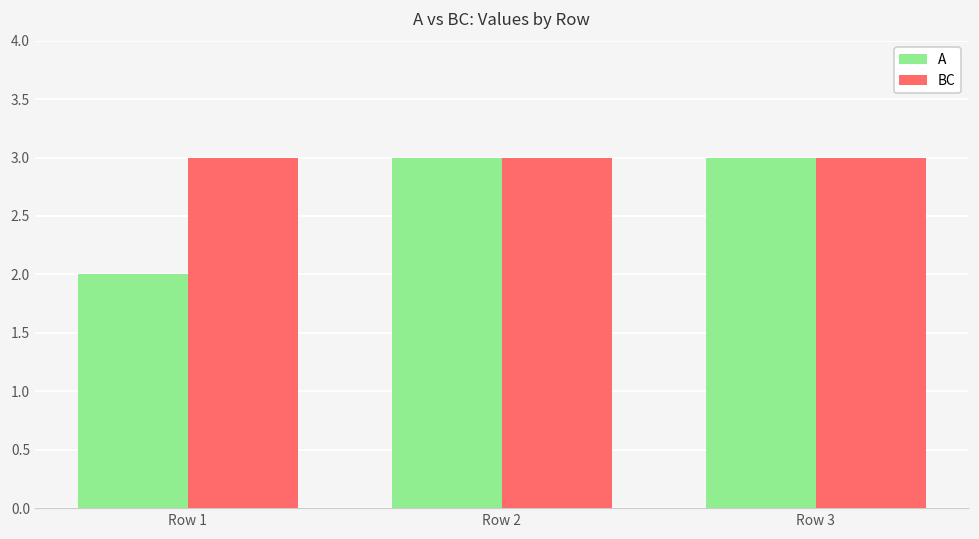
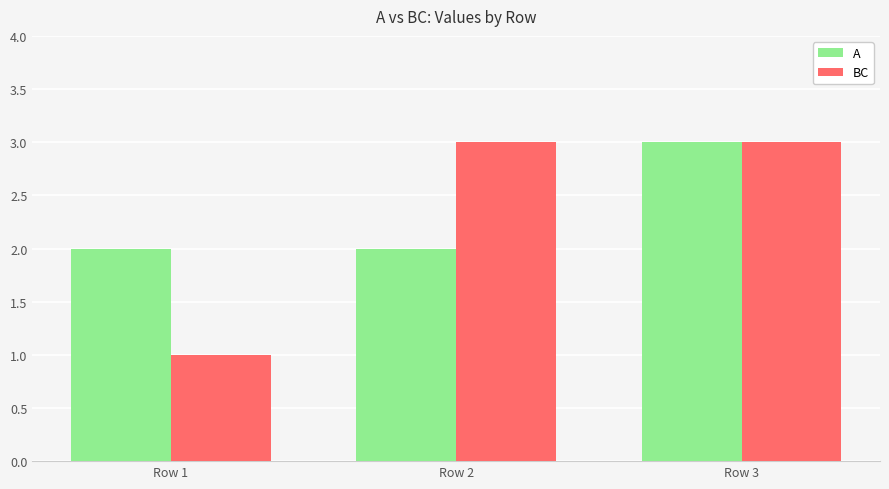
  {
    "A": {
      "Row 1": 2,
-     "Row 2": 3,
+     "Row 2": 2,
      "Row 3": 3
    },
    "BC": {
-     "Row 1": 3,
+     "Row 1": 1,
      "Row 2": 3,
      "Row 3": 3
    }
  }
